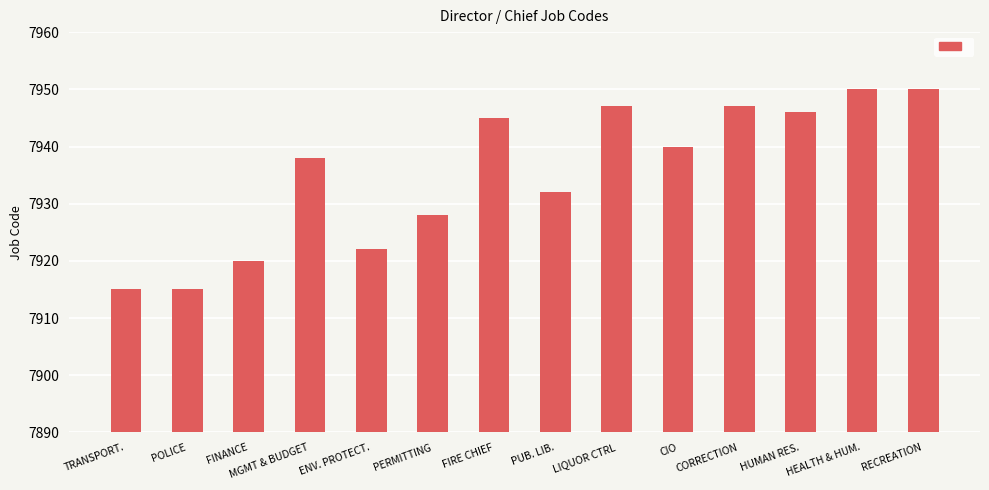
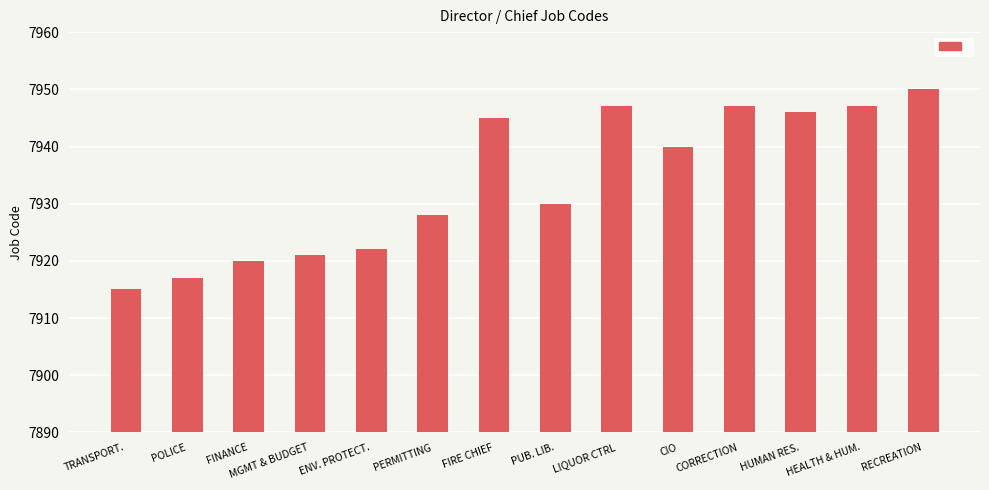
  {
    "TRANSPORT.": 7915,
-   "POLICE": 7915,
+   "POLICE": 7917,
    "FINANCE": 7920,
-   "MGMT & BUDGET": 7938,
+   "MGMT & BUDGET": 7921,
    "ENV. PROTECT.": 7922,
    "PERMITTING": 7928,
    "FIRE CHIEF": 7945,
-   "PUB. LIB.": 7932,
+   "PUB. LIB.": 7930,
    "LIQUOR CTRL": 7947,
    "CIO": 7940,
    "CORRECTION": 7947,
    "HUMAN RES.": 7946,
-   "HEALTH & HUM.": 7950,
+   "HEALTH & HUM.": 7947,
    "RECREATION": 7950
  }
